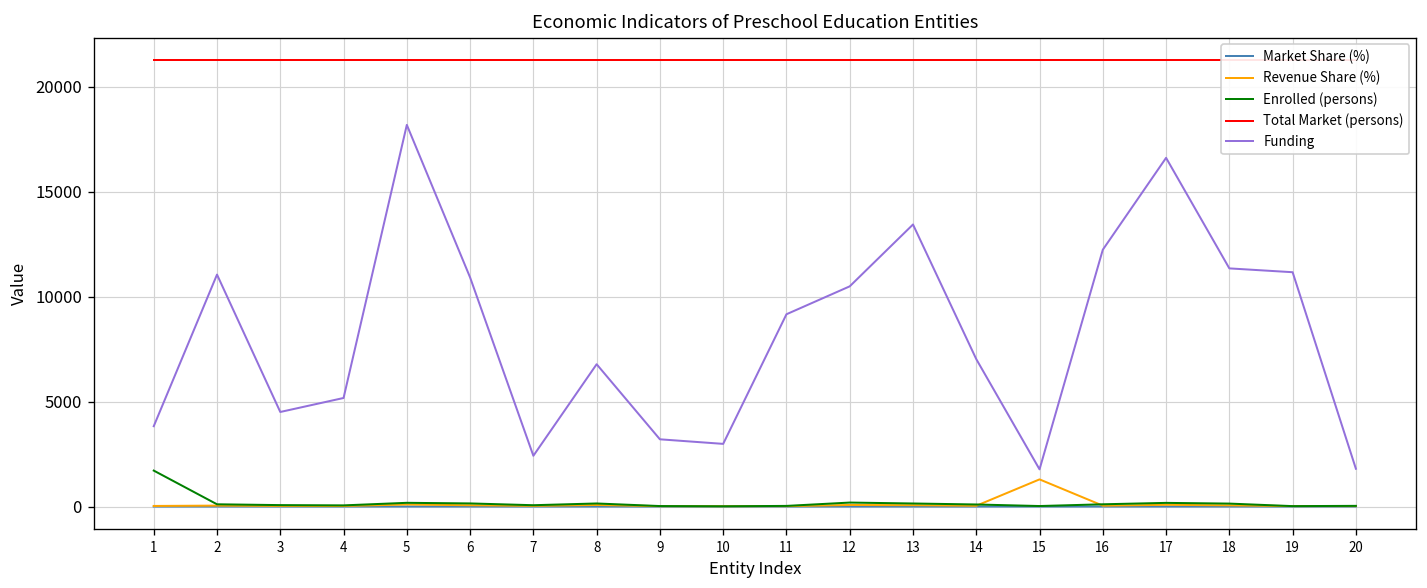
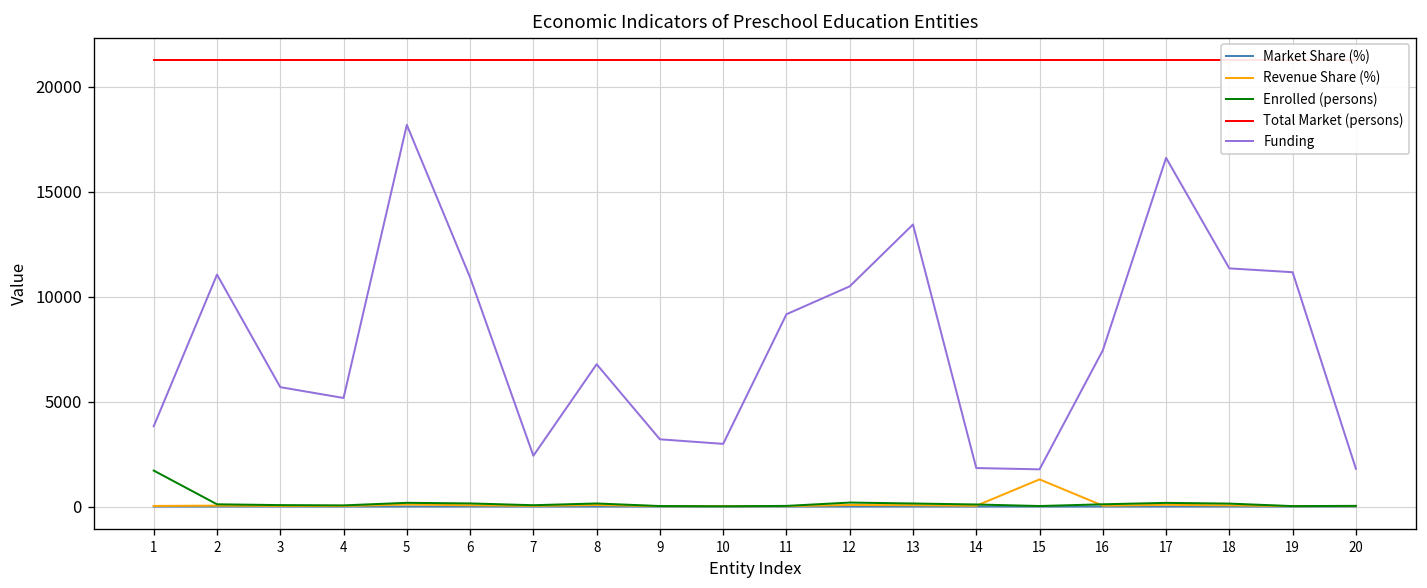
  {
    "Revenue Share (%)": {
      "15": 1300
    },
    "Enrolled (persons)": {
      "1": 1700
    },
    "Total Market (persons)": {
      "1": 21300,
      "2": 21300,
      "3": 21300,
      "4": 21300,
      "5": 21300,
      "6": 21300,
      "7": 21300,
      "8": 21300,
      "9": 21300,
      "10": 21300,
      "11": 21300,
      "12": 21300,
      "13": 21300,
      "14": 21300,
      "15": 21300,
      "16": 21300,
      "17": 21300
    },
    "Funding": {
      "1": 3800,
      "2": 11000,
-     "3": 4500,
+     "3": 5700,
      "4": 5200,
      "5": 18200,
      "6": 10900,
      "7": 2400,
      "8": 6800,
      "9": 3200,
      "10": 3000,
      "11": 9200,
      "12": 10500,
      "13": 13400,
-     "14": 7000,
+     "14": 1800,
      "15": 1800,
-     "16": 12200,
+     "16": 7400,
      "17": 16600,
      "18": 11300,
      "19": 11200,
      "20": 1800
    }
  }
